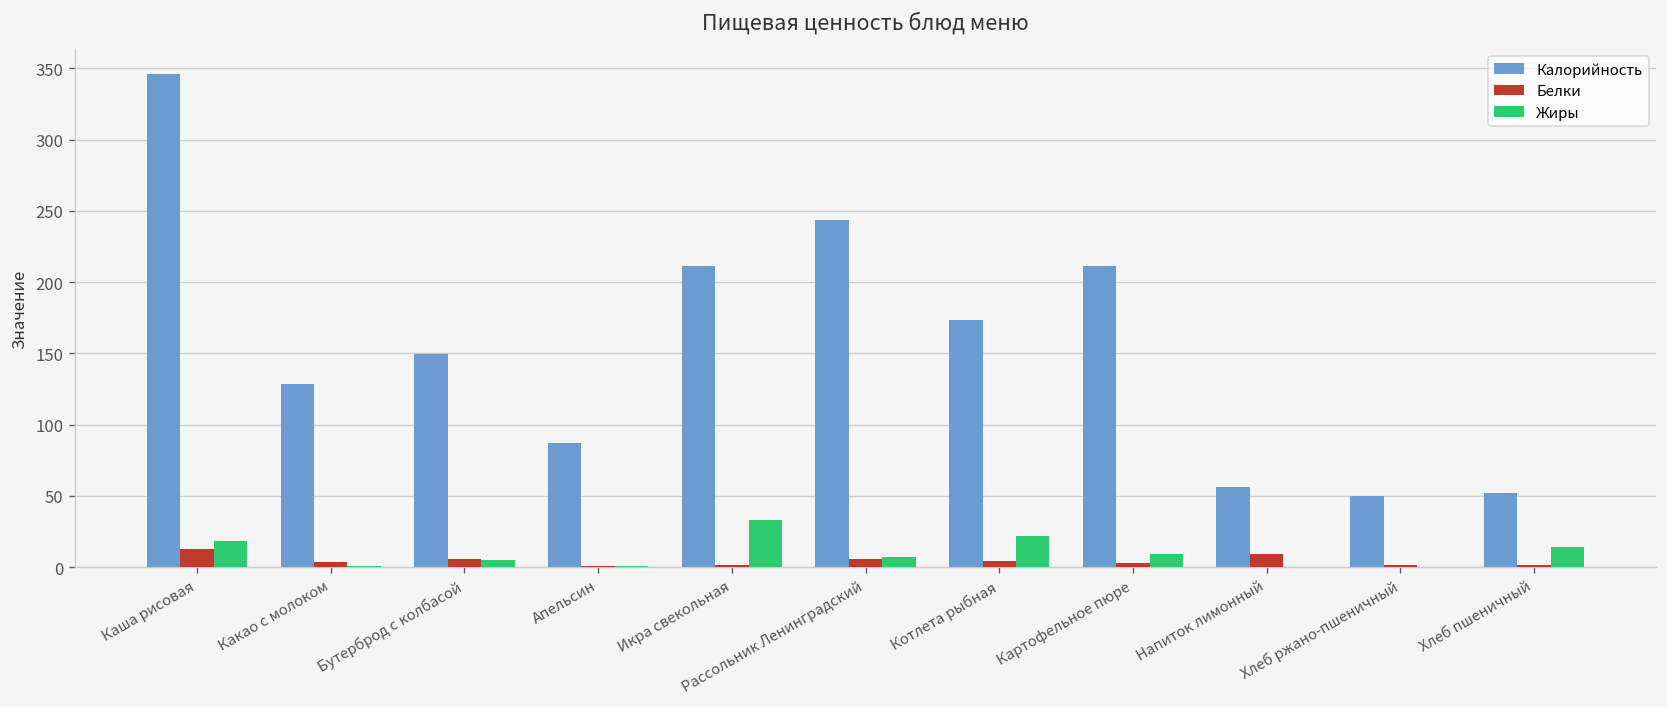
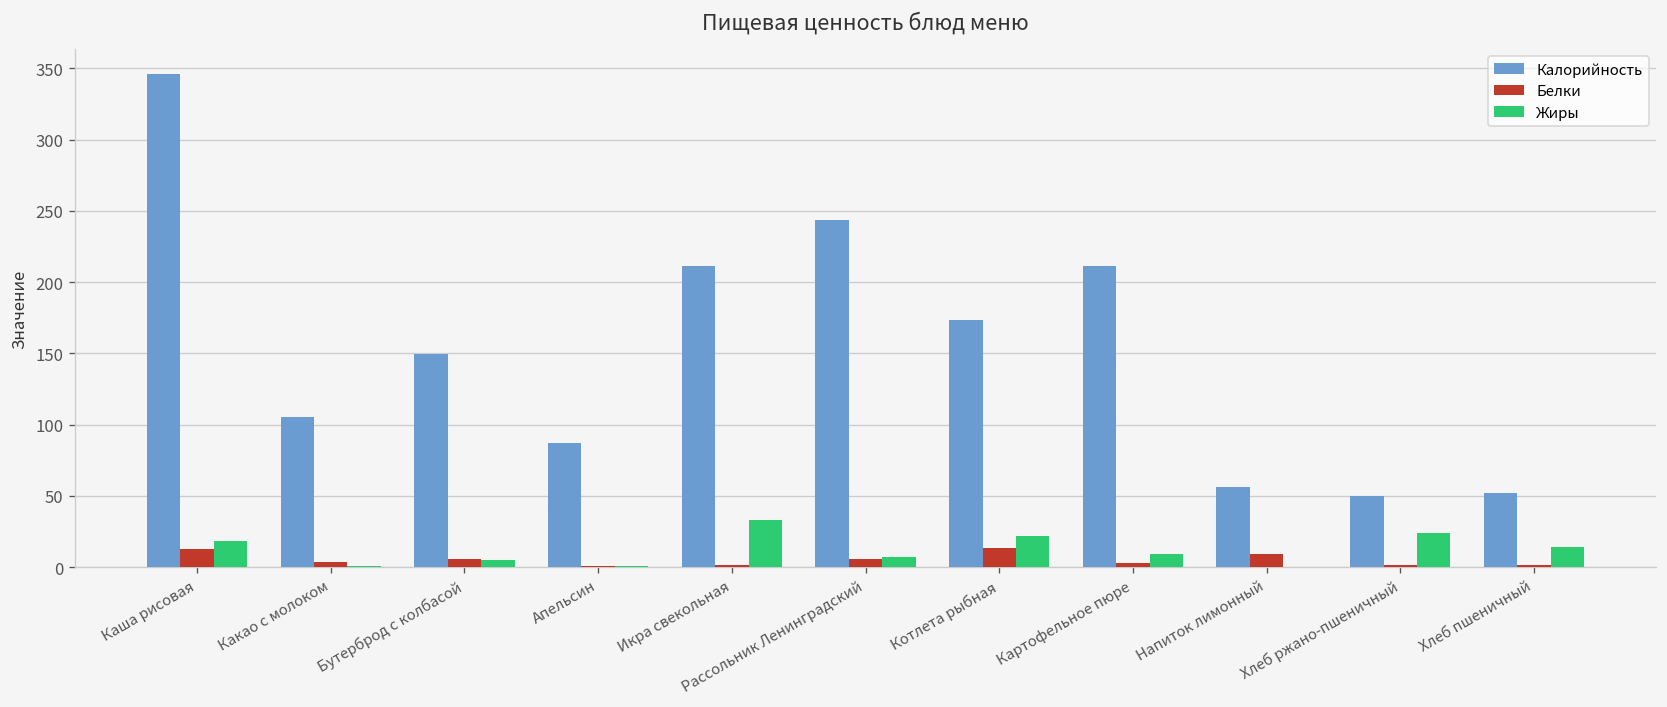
  {
    "Калорийность": {
      "Каша рисовая": 346,
-     "Какао с молоком": 128,
+     "Какао с молоком": 105,
      "Бутерброд с колбасой": 150,
      "Апельсин": 87,
      "Икра свекольная": 211,
      "Рассольник Ленинградский": 243,
      "Котлета рыбная": 173,
      "Картофельное пюре": 211,
      "Напиток лимонный": 56,
      "Хлеб ржано-пшеничный": 50,
      "Хлеб пшеничный": 52
    },
    "Белки": {
      "Каша рисовая": 12,
      "Какао с молоком": 4,
      "Бутерброд с колбасой": 6,
      "Рассольник Ленинградский": 5,
-     "Котлета рыбная": 5,
+     "Котлета рыбная": 14,
      "Картофельное пюре": 3,
      "Напиток лимонный": 9
    },
    "Жиры": {
      "Каша рисовая": 18,
      "Бутерброд с колбасой": 5,
      "Икра свекольная": 33,
      "Рассольник Ленинградский": 7,
      "Котлета рыбная": 22,
      "Картофельное пюре": 10,
      "Напиток лимонный": 0,
-     "Хлеб ржано-пшеничный": 0,
+     "Хлеб ржано-пшеничный": 24,
      "Хлеб пшеничный": 14
    }
  }
